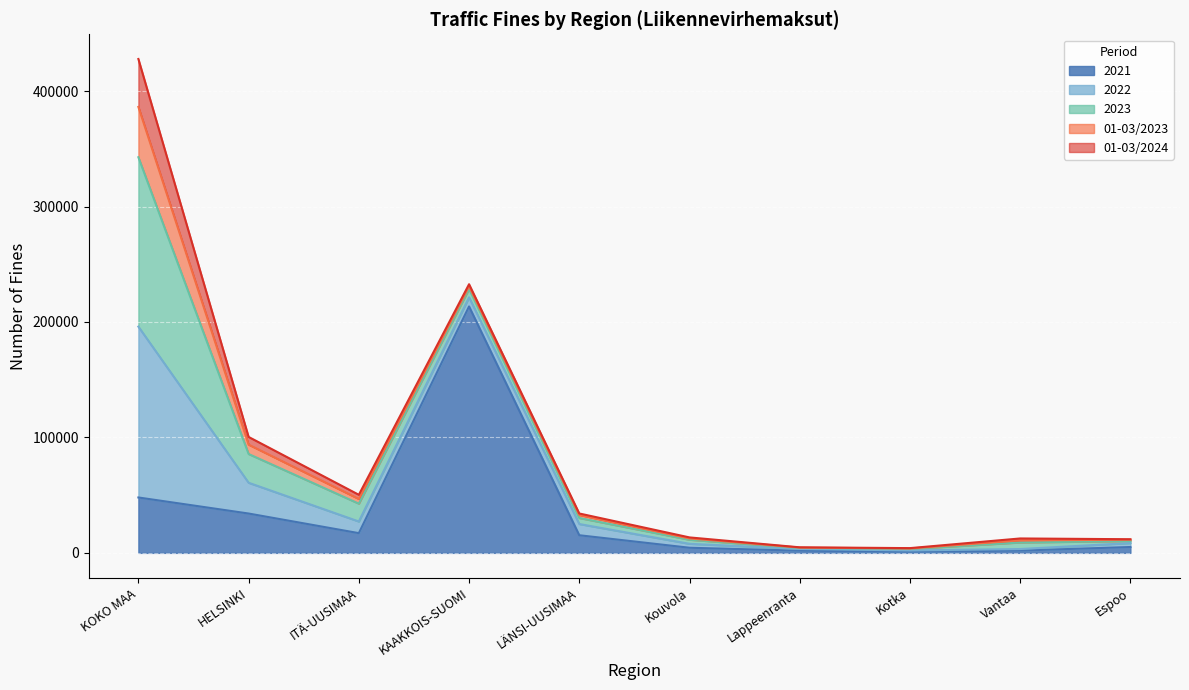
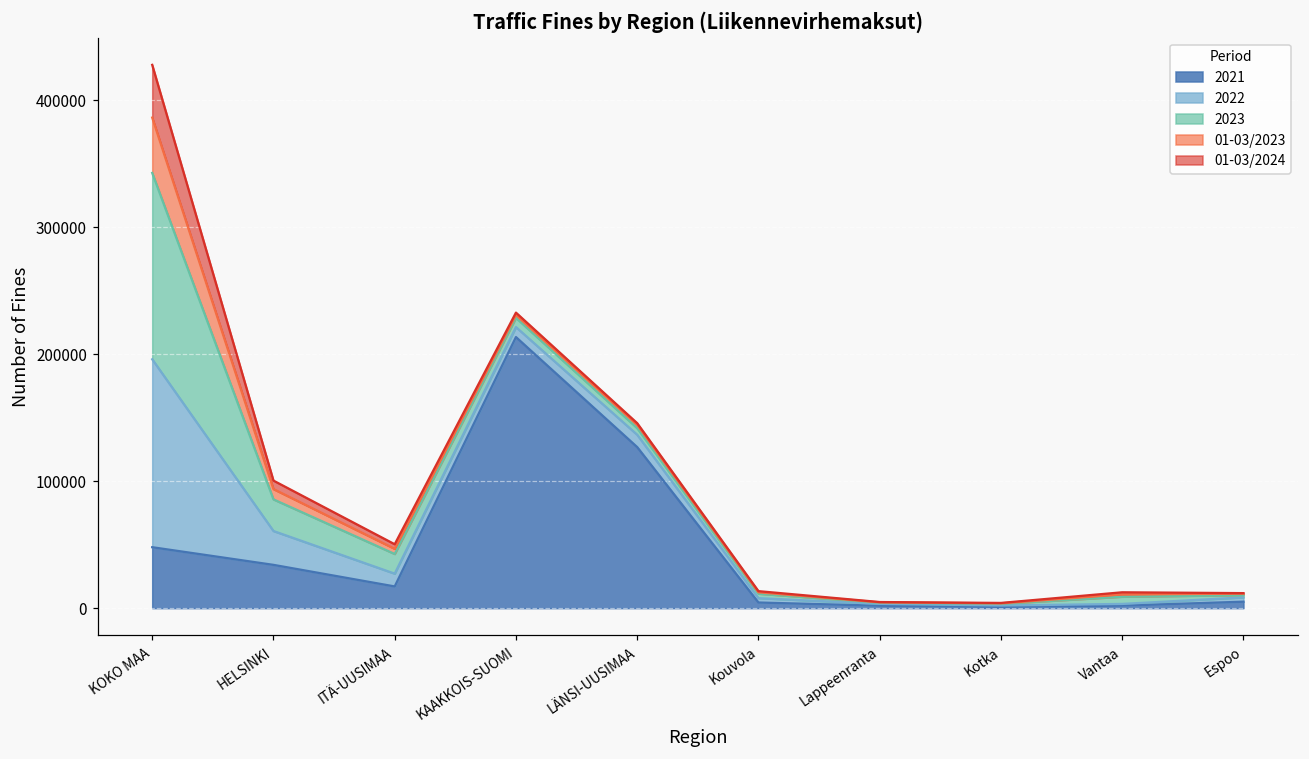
  {
    "2021": {
      "KOKO MAA": 48000,
      "HELSINKI": 34000,
      "ITÄ-UUSIMAA": 17000,
      "KAAKKOIS-SUOMI": 213000,
-     "LÄNSI-UUSIMAA": 15000,
+     "LÄNSI-UUSIMAA": 127000,
      "Kouvola": 4000,
      "Espoo": 5000
    }
  }
